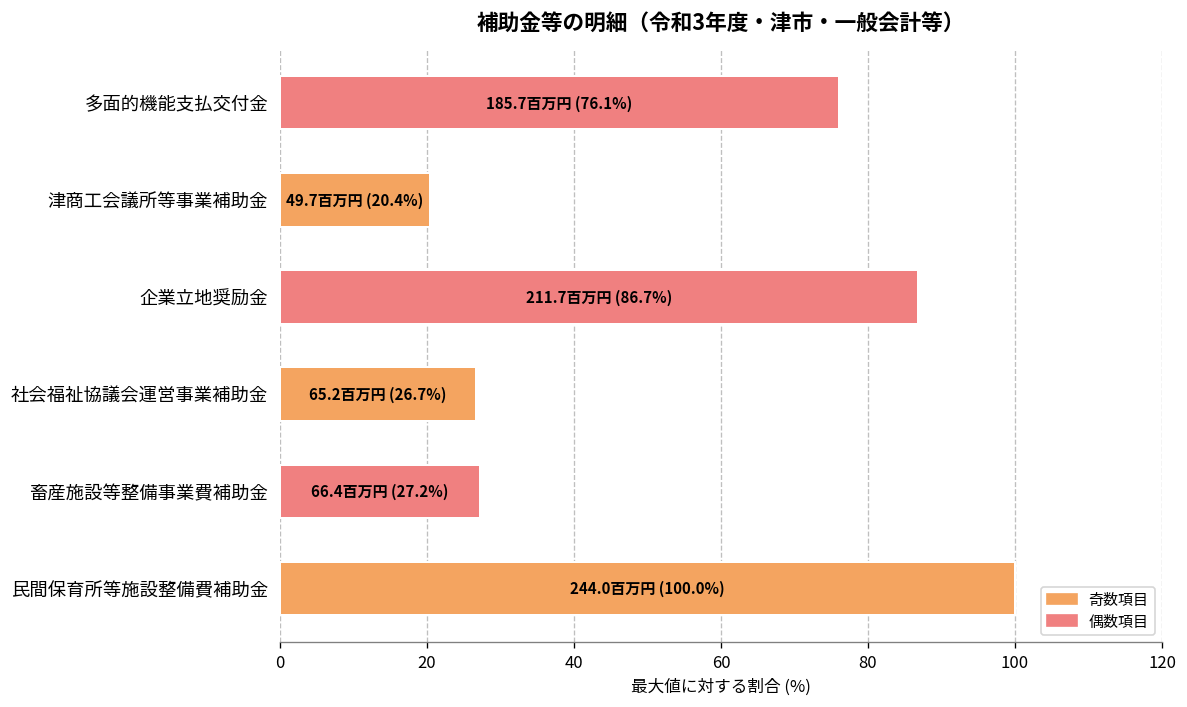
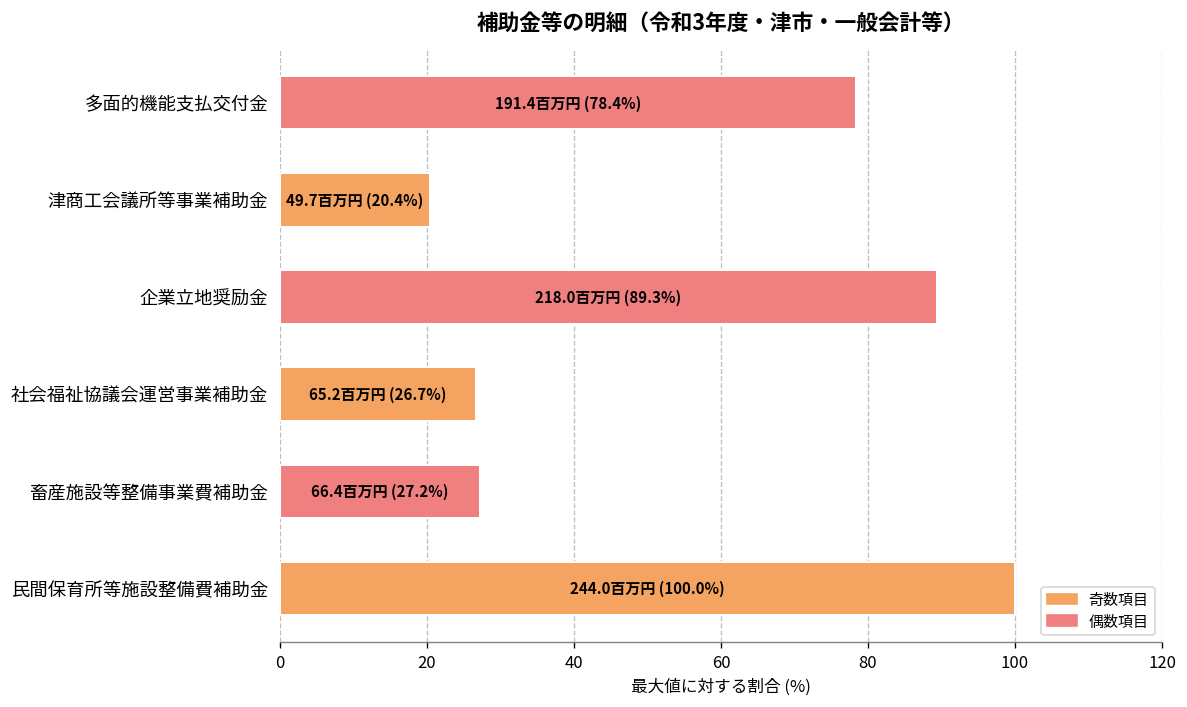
  {
-   "多面的機能支払交付金": "185.7百万円 (76.1%)",
+   "多面的機能支払交付金": "191.4百万円 (78.4%)",
    "津商工会議所等事業補助金": "(20.4%)",
-   "企業立地奨励金": "211.7百万円 (86.7%)",
+   "企業立地奨励金": "218.0百万円 (89.3%)",
    "社会福祉協議会運営事業補助金": "(26.7%)",
    "畜産施設等整備事業費補助金": "(27.2%)",
    "民間保育所等施設整備費補助金": "(100.0%)"
  }
